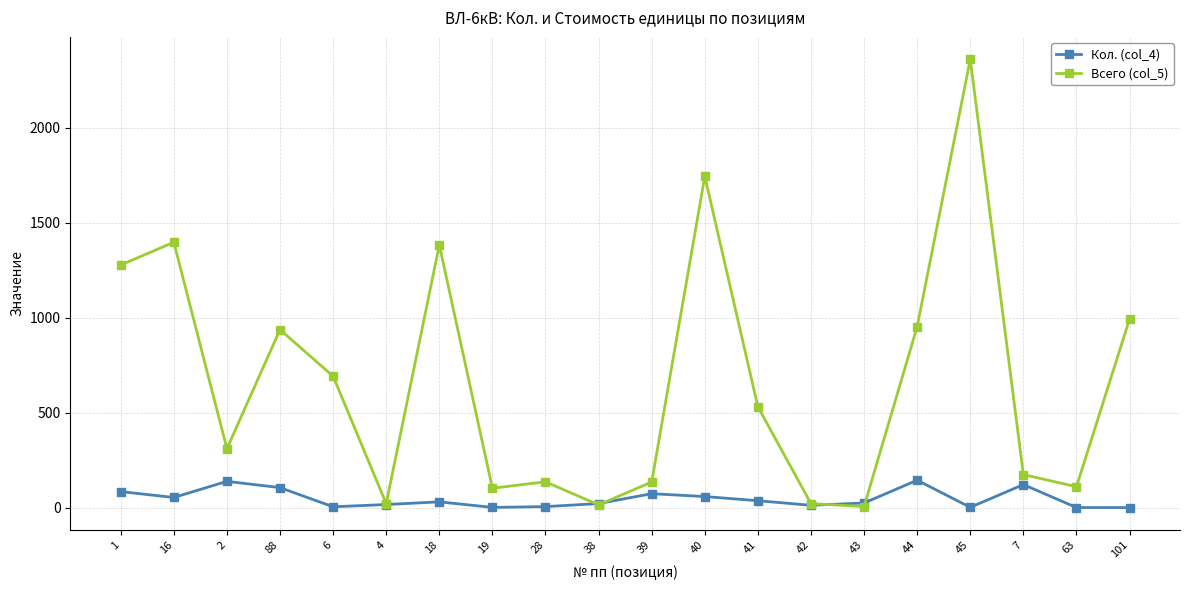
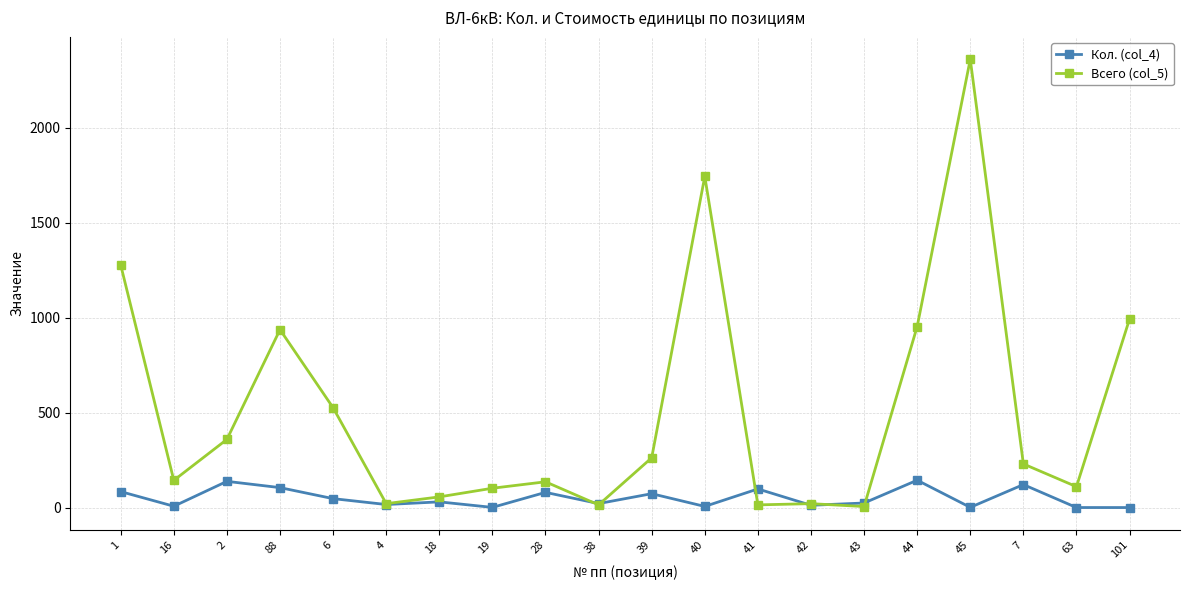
  {
    "Кол. (col_4)": {
      "1": 80,
-     "16": 50,
+     "16": 10,
      "2": 140,
      "88": 110,
-     "6": 0,
+     "6": 50,
      "18": 30,
      "19": 0,
-     "28": 10,
+     "28": 80,
      "39": 70,
-     "40": 60,
-     "41": 40,
+     "40": 10,
+     "41": 100,
      "43": 20,
      "44": 140,
      "45": 0,
      "7": 120,
      "63": 0,
      "101": 0
    },
    "Всего (col_5)": {
      "1": 1280,
-     "16": 1400,
-     "2": 310,
+     "16": 140,
+     "2": 360,
      "88": 940,
-     "6": 690,
-     "18": 1380,
+     "6": 530,
+     "18": 60,
      "19": 100,
      "28": 140,
-     "39": 130,
+     "39": 260,
      "40": 1740,
-     "41": 530,
+     "41": 10,
      "43": 10,
      "44": 950,
      "45": 2360,
-     "7": 170,
+     "7": 230,
      "63": 110,
      "101": 990
    }
  }
